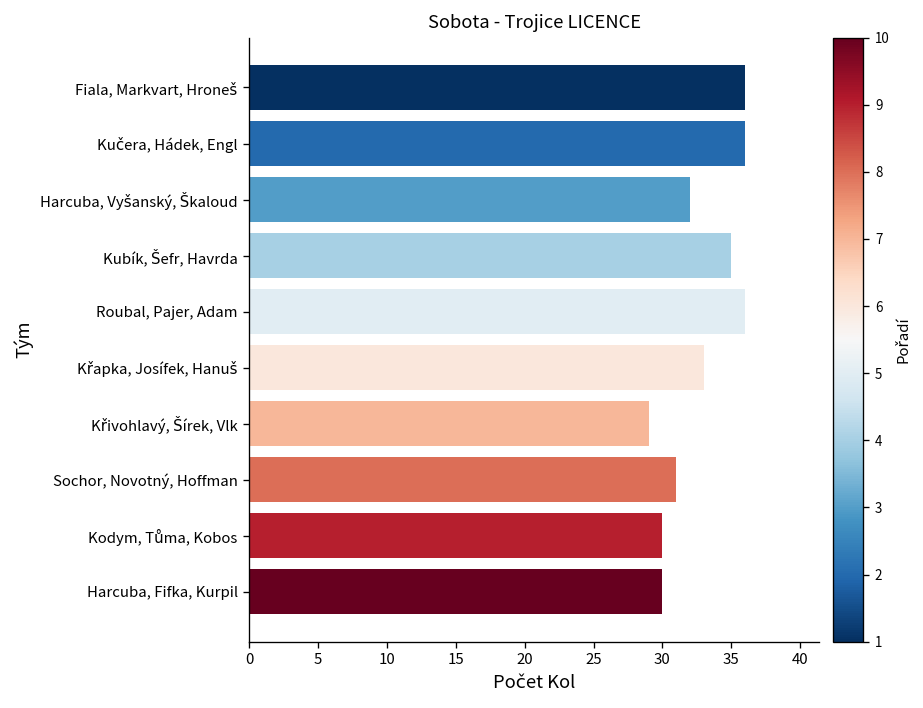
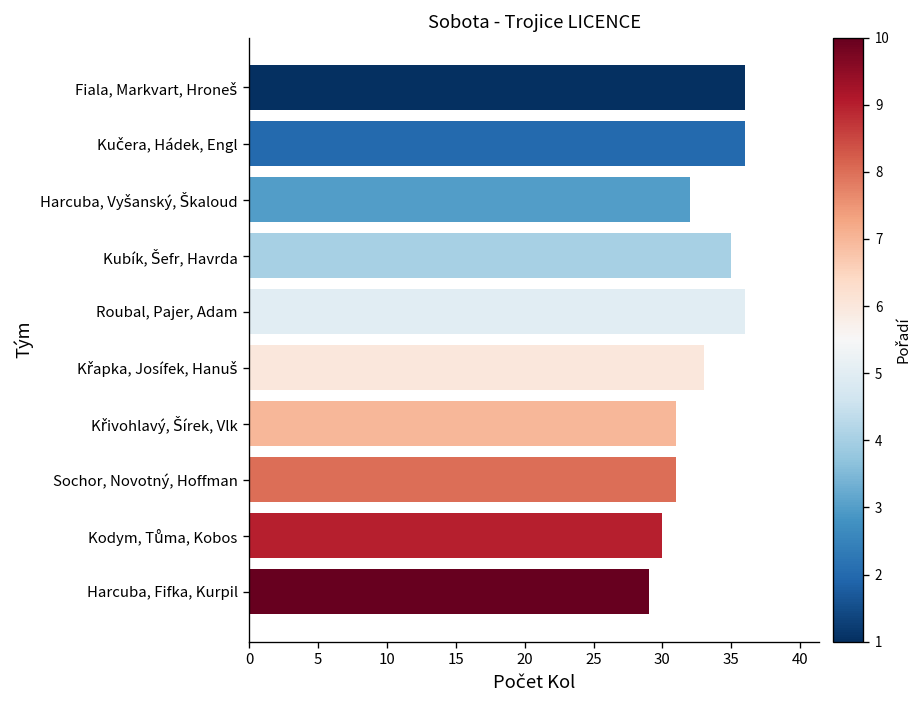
  {
    "Fiala, Markvart, Hroneš": 36,
    "Kučera, Hádek, Engl": 36,
    "Harcuba, Vyšanský, Škaloud": 32,
    "Kubík, Šefr, Havrda": 35,
    "Roubal, Pajer, Adam": 36,
    "Křapka, Josífek, Hanuš": 33,
-   "Křivohlavý, Šírek, Vlk": 29,
+   "Křivohlavý, Šírek, Vlk": 31,
    "Sochor, Novotný, Hoffman": 31,
    "Kodym, Tůma, Kobos": 30,
-   "Harcuba, Fifka, Kurpil": 30
+   "Harcuba, Fifka, Kurpil": 29
  }
